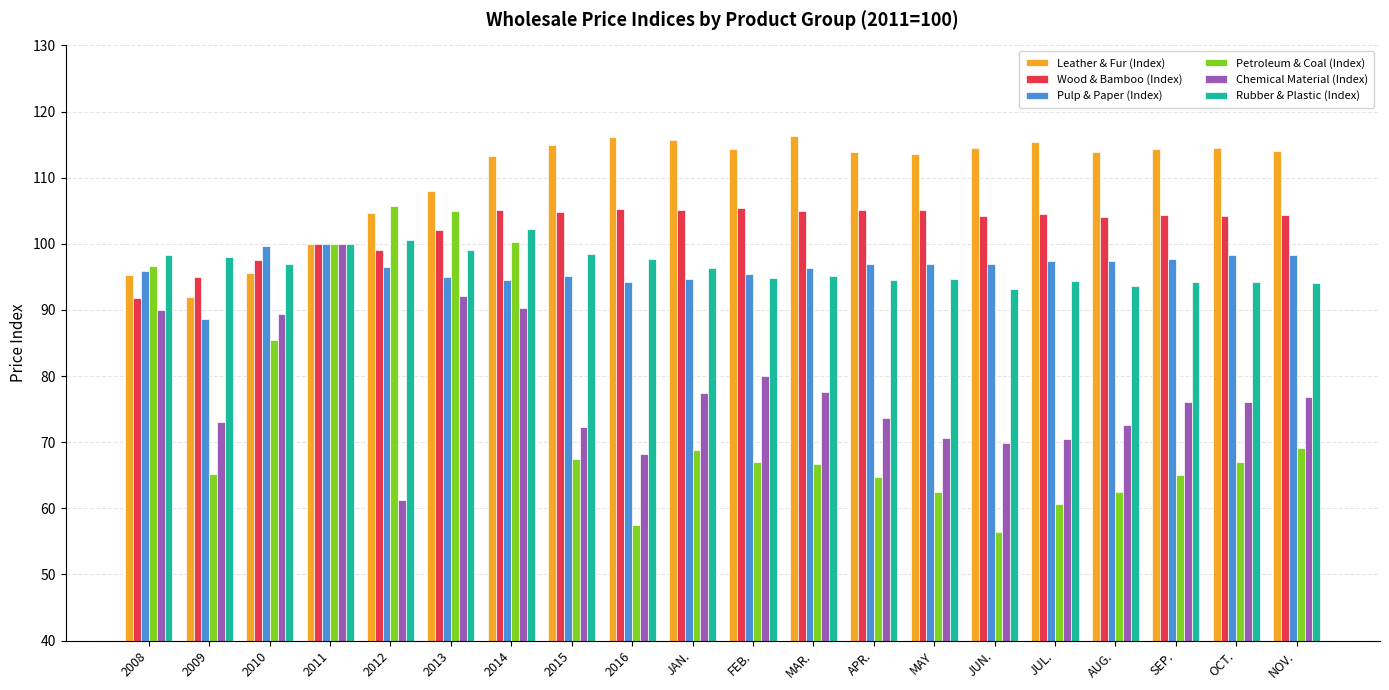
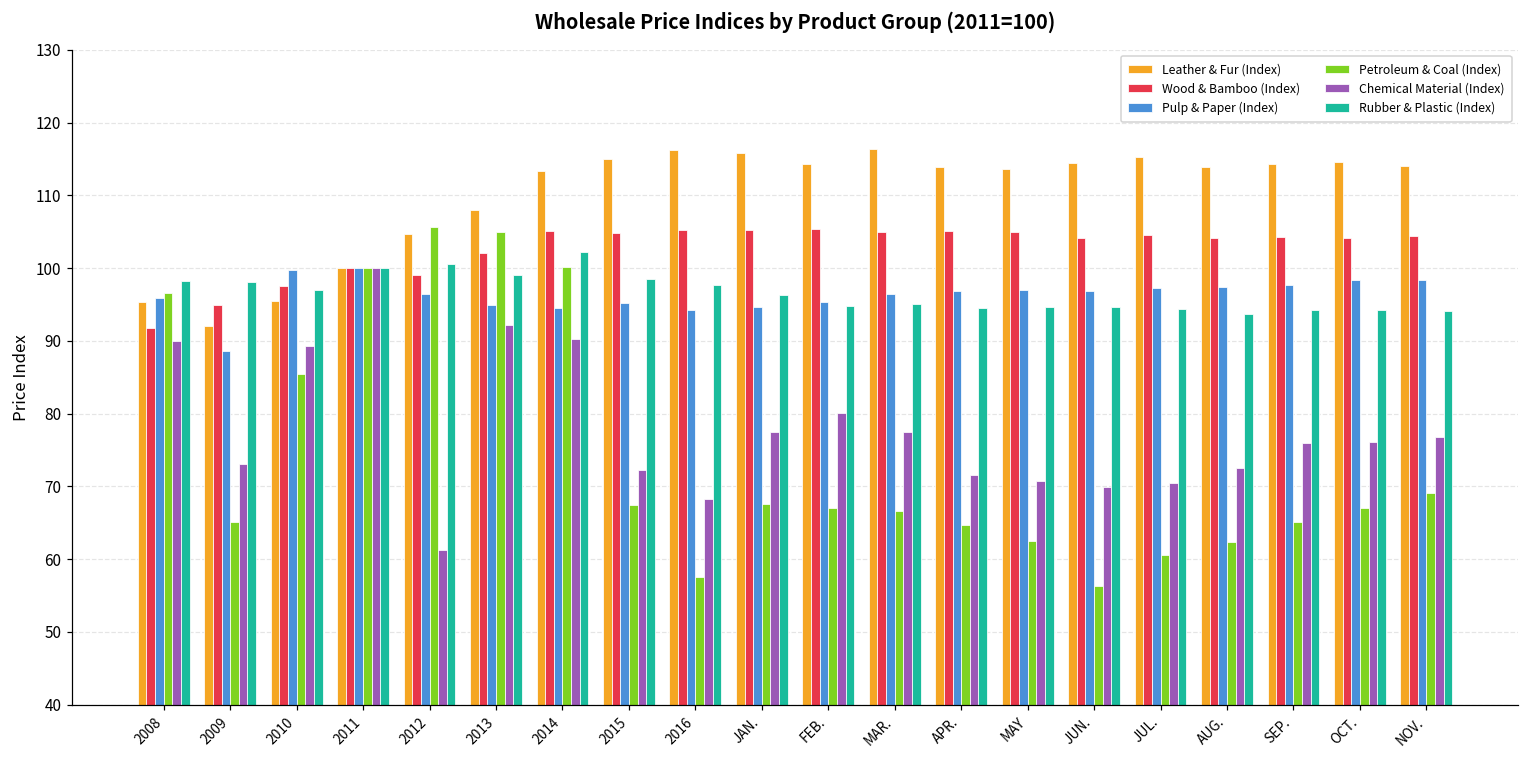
  {
    "Leather & Fur (Index)": {
      "2008": 95,
      "2009": 92,
      "2010": 96,
      "2011": 100,
      "2012": 105,
      "2013": 108,
      "2014": 113,
      "2015": 115,
      "2016": 116,
      "JAN.": 116,
      "FEB.": 114,
      "MAR.": 116,
      "APR.": 114,
      "MAY": 114,
      "JUN.": 114,
      "JUL.": 115,
      "AUG.": 114,
      "SEP.": 114,
      "OCT.": 115,
      "NOV.": 114
    },
    "Wood & Bamboo (Index)": {
      "2008": 92,
      "2009": 95,
      "2010": 98,
      "2011": 100,
      "2012": 99,
      "2013": 102,
      "2014": 105,
      "2015": 105,
      "2016": 105,
      "JAN.": 105,
      "FEB.": 105,
      "MAR.": 105,
      "APR.": 105,
      "MAY": 105,
      "JUN.": 104,
      "JUL.": 105,
      "AUG.": 104,
      "SEP.": 104,
      "OCT.": 104,
      "NOV.": 104
    },
    "Pulp & Paper (Index)": {
      "2008": 96,
      "2009": 89,
      "2010": 100,
      "2011": 100,
      "2012": 96,
      "2013": 95,
      "2014": 95,
      "2015": 95,
      "2016": 94,
      "JAN.": 95,
      "FEB.": 95,
      "MAR.": 96,
      "APR.": 97,
      "MAY": 97,
      "JUN.": 97,
      "JUL.": 97,
      "AUG.": 97,
      "SEP.": 98,
      "OCT.": 98,
      "NOV.": 98
    },
    "Petroleum & Coal (Index)": {
      "2008": 97,
      "2009": 65,
      "2010": 85,
      "2011": 100,
      "2012": 106,
      "2013": 105,
      "2014": 100,
      "2015": 67,
      "2016": 57,
-     "JAN.": 69,
+     "JAN.": 68,
      "FEB.": 67,
      "MAR.": 67,
      "APR.": 65,
      "MAY": 62,
      "JUN.": 56,
      "JUL.": 61,
      "AUG.": 62,
      "SEP.": 65,
      "OCT.": 67,
      "NOV.": 69
    },
    "Chemical Material (Index)": {
      "2008": 90,
      "2009": 73,
      "2010": 89,
      "2011": 100,
      "2012": 61,
      "2013": 92,
      "2014": 90,
      "2015": 72,
      "2016": 68,
      "JAN.": 77,
      "FEB.": 80,
      "MAR.": 78,
-     "APR.": 74,
+     "APR.": 72,
      "MAY": 71,
      "JUN.": 70,
      "JUL.": 70,
      "AUG.": 73,
      "SEP.": 76,
      "OCT.": 76,
      "NOV.": 77
    },
    "Rubber & Plastic (Index)": {
      "2008": 98,
      "2009": 98,
      "2010": 97,
      "2011": 100,
      "2012": 101,
      "2013": 99,
      "2014": 102,
      "2015": 98,
      "2016": 98,
      "JAN.": 96,
      "FEB.": 95,
      "MAR.": 95,
      "APR.": 95,
      "MAY": 95,
-     "JUN.": 93,
+     "JUN.": 95,
      "JUL.": 94,
      "AUG.": 94,
      "SEP.": 94,
      "OCT.": 94,
      "NOV.": 94
    }
  }
